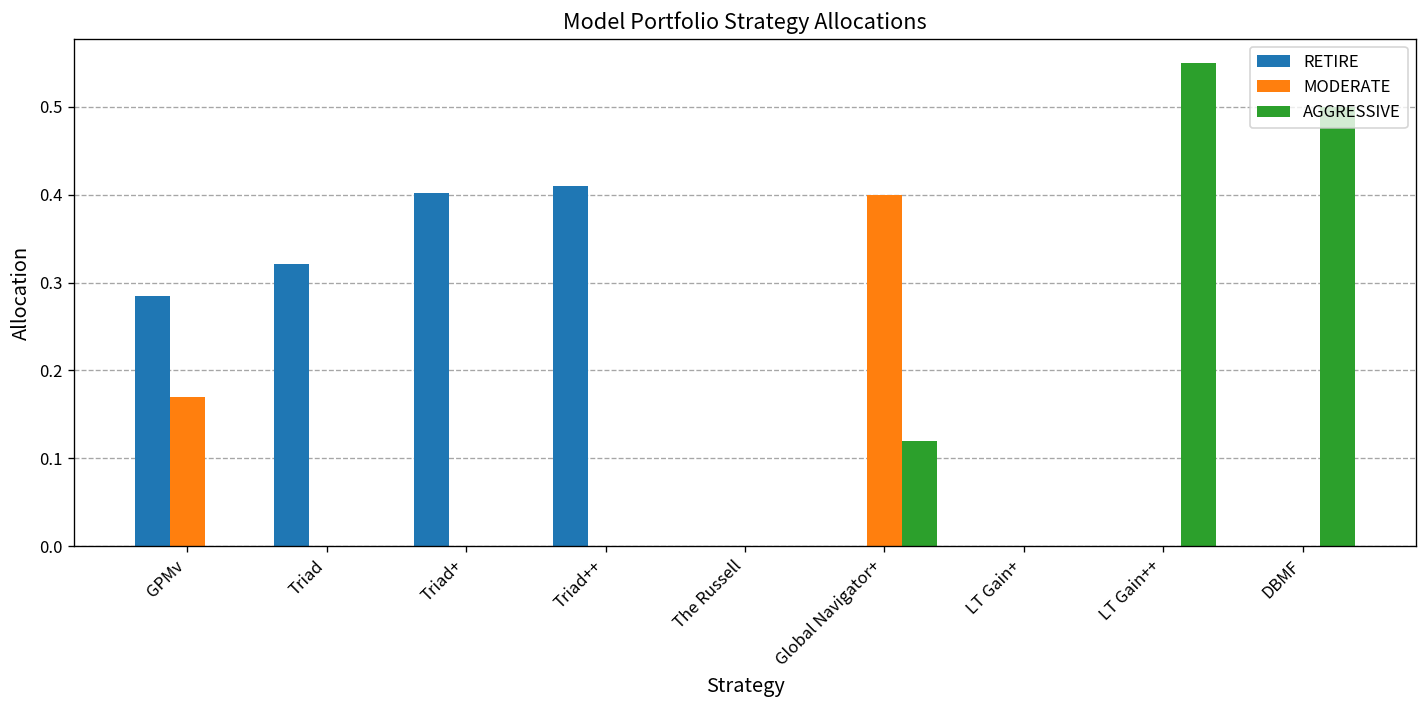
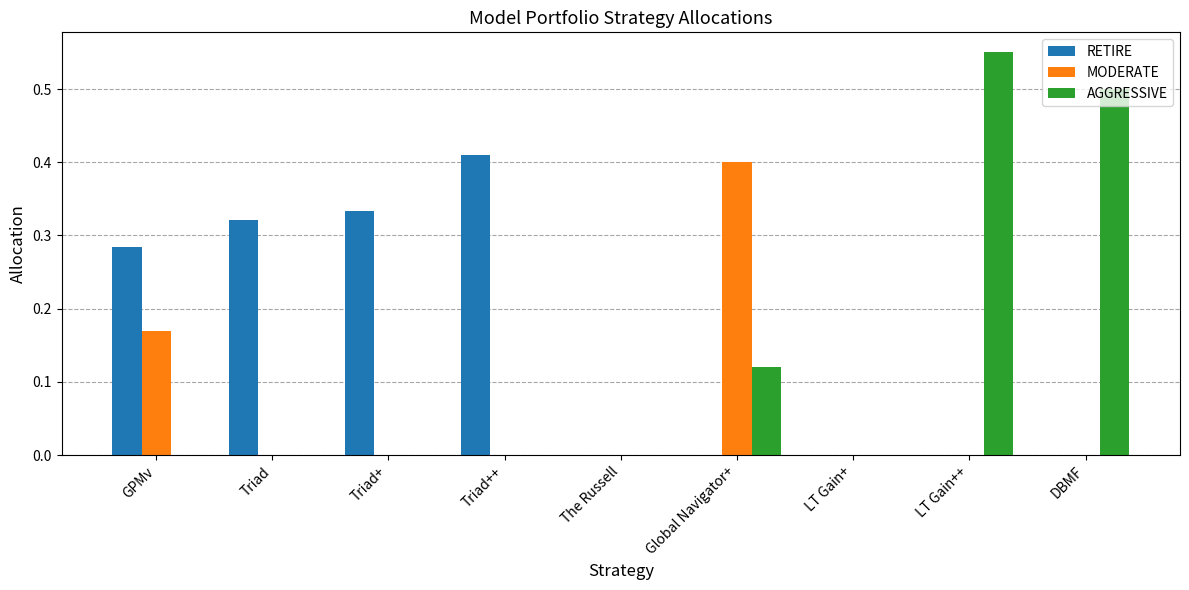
  {
    "RETIRE": {
      "GPMv": 0.28,
      "Triad": 0.32,
-     "Triad+": 0.40,
+     "Triad+": 0.33,
      "Triad++": 0.41,
      "The Russell": 0.00,
      "Global Navigator+": 0.00,
      "LT Gain+": 0.00,
      "LT Gain++": 0.00,
      "DBMF": 0.00
    },
    "MODERATE": {
      "GPMv": 0.17,
      "Triad": 0.00,
      "Triad+": 0.00,
      "Triad++": 0.00,
      "The Russell": 0.00,
      "Global Navigator+": 0.40,
      "LT Gain+": 0.00,
      "LT Gain++": 0.00,
      "DBMF": 0.00
    },
    "AGGRESSIVE": {
      "GPMv": 0.00,
      "Triad": 0.00,
      "Triad+": 0.00,
      "Triad++": 0.00,
      "The Russell": 0.00,
      "Global Navigator+": 0.12,
      "LT Gain+": 0.00,
      "LT Gain++": 0.55
    }
  }
